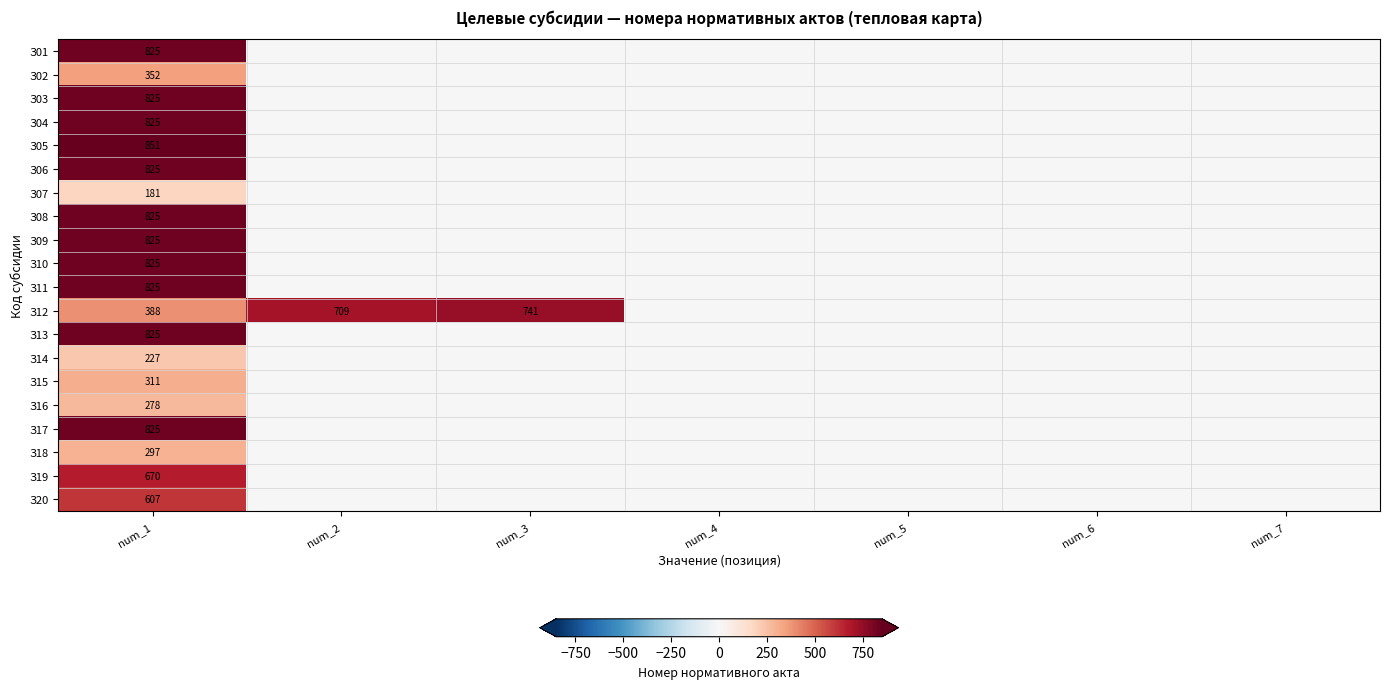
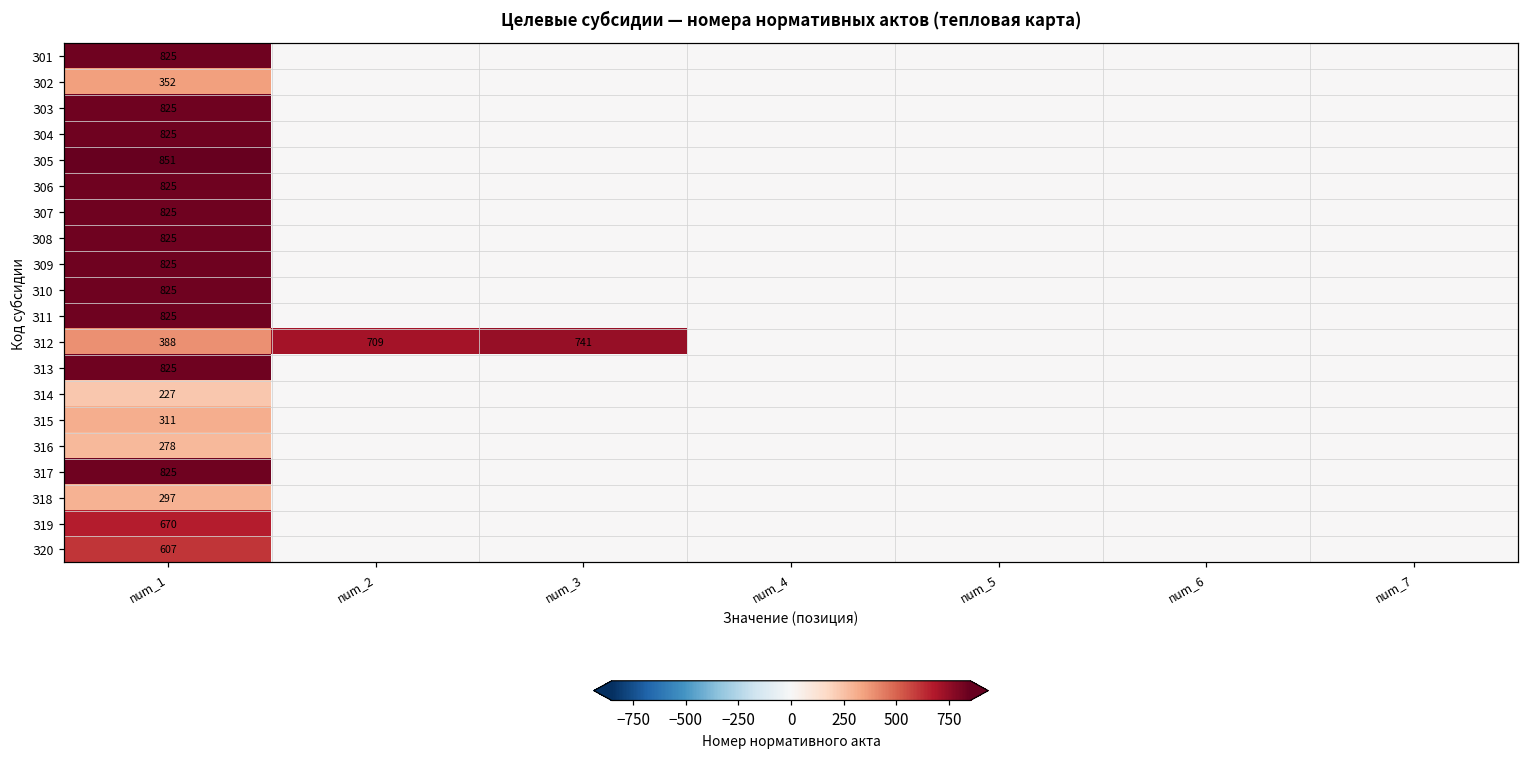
  {
    "З01": {
      "num_1": 825
    },
    "З02": {
      "num_1": 352
    },
    "З03": {
      "num_1": 825
    },
    "З04": {
      "num_1": 825
    },
    "З05": {
      "num_1": 851
    },
    "З06": {
      "num_1": 825
    },
    "З07": {
-     "num_1": 181
+     "num_1": 825
    },
    "З08": {
      "num_1": 825
    },
    "З09": {
      "num_1": 825
    },
    "З10": {
      "num_1": 825
    },
    "З11": {
      "num_1": 825
    },
    "З12": {
      "num_1": 388,
      "num_2": 709,
      "num_3": 741
    },
    "З13": {
      "num_1": 825
    },
    "З14": {
      "num_1": 227
    },
    "З15": {
      "num_1": 311
    },
    "З16": {
      "num_1": 278
    },
    "З17": {
      "num_1": 825
    },
    "З18": {
      "num_1": 297
    },
    "З19": {
      "num_1": 670
    },
    "З20": {
      "num_1": 607
    }
  }
